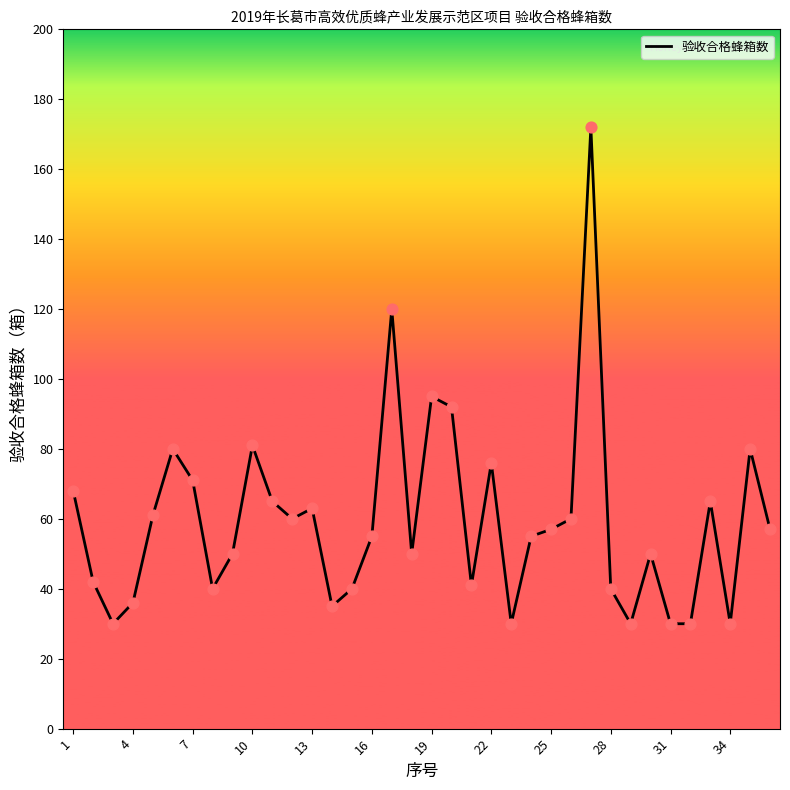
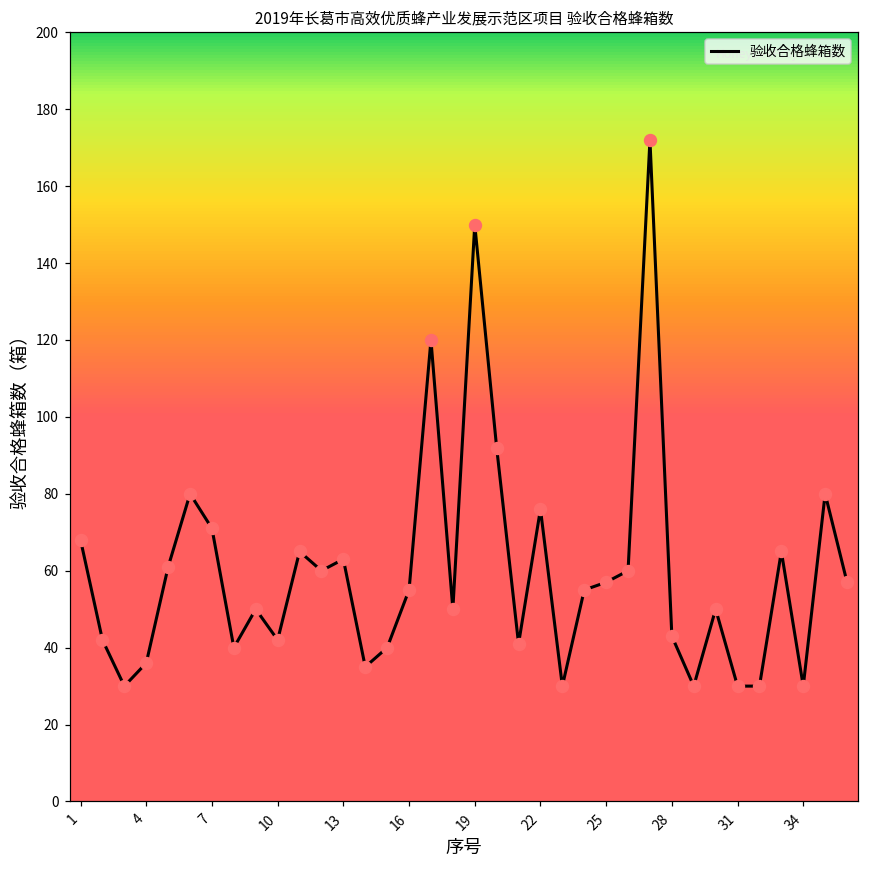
  {
    "1": 68,
    "4": 36,
    "7": 71,
-   "10": 81,
+   "10": 42,
    "13": 63,
    "16": 55,
-   "19": 95,
+   "19": 150,
    "22": 76,
    "25": 57,
-   "28": 40,
+   "28": 43,
    "31": 30,
    "34": 30
  }
